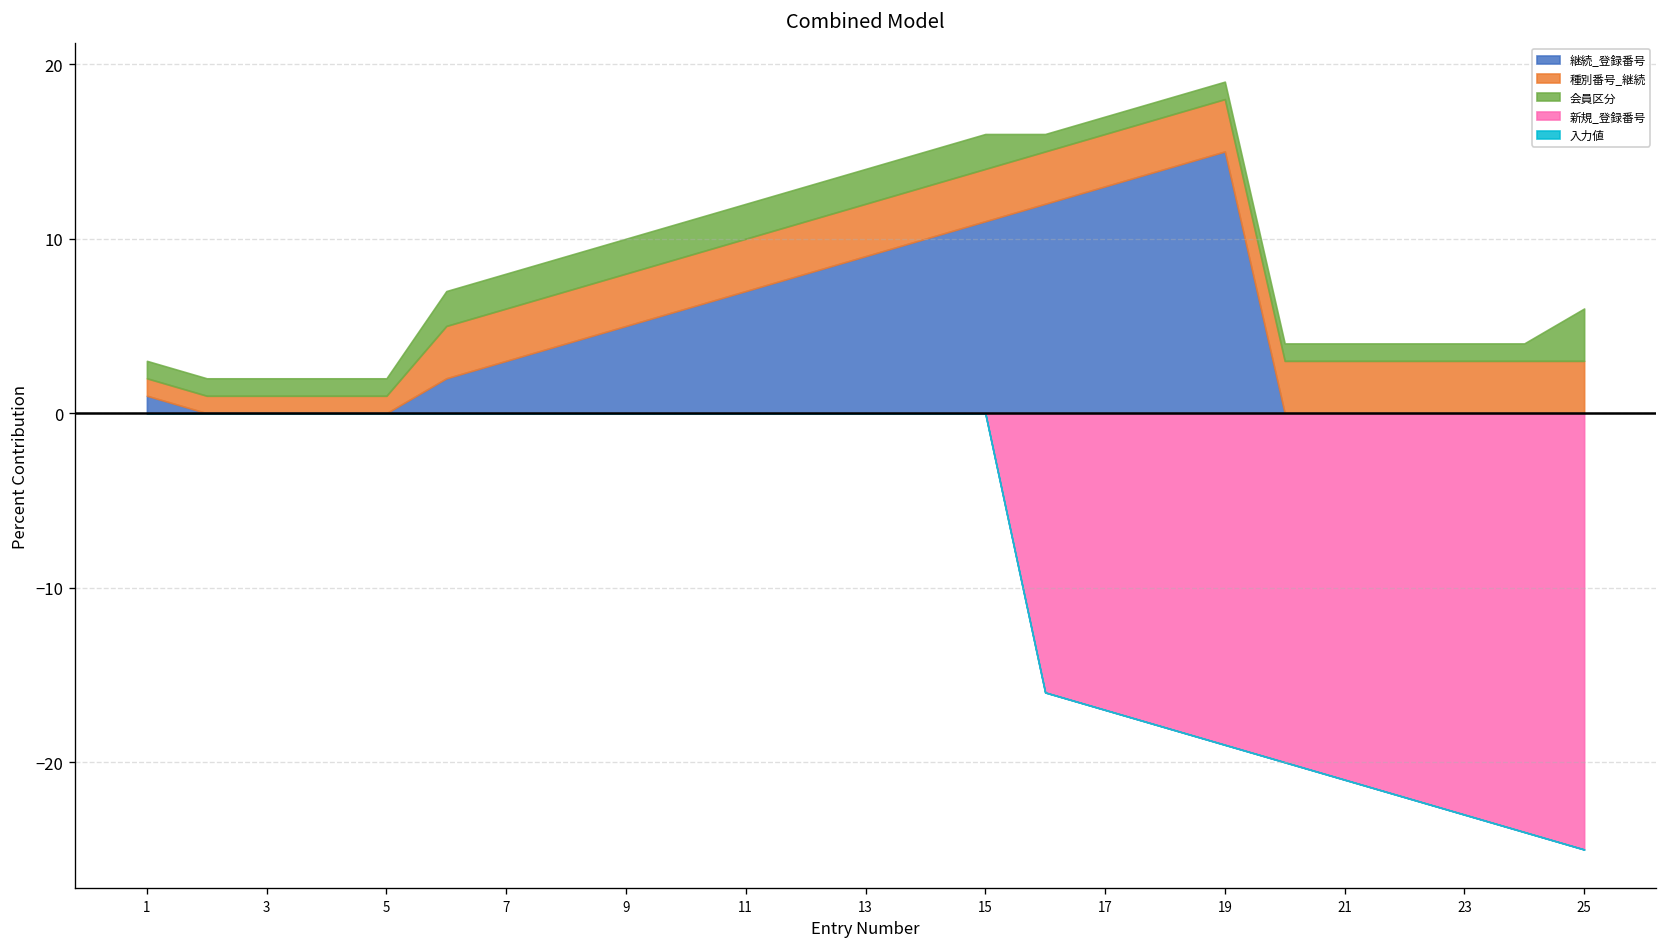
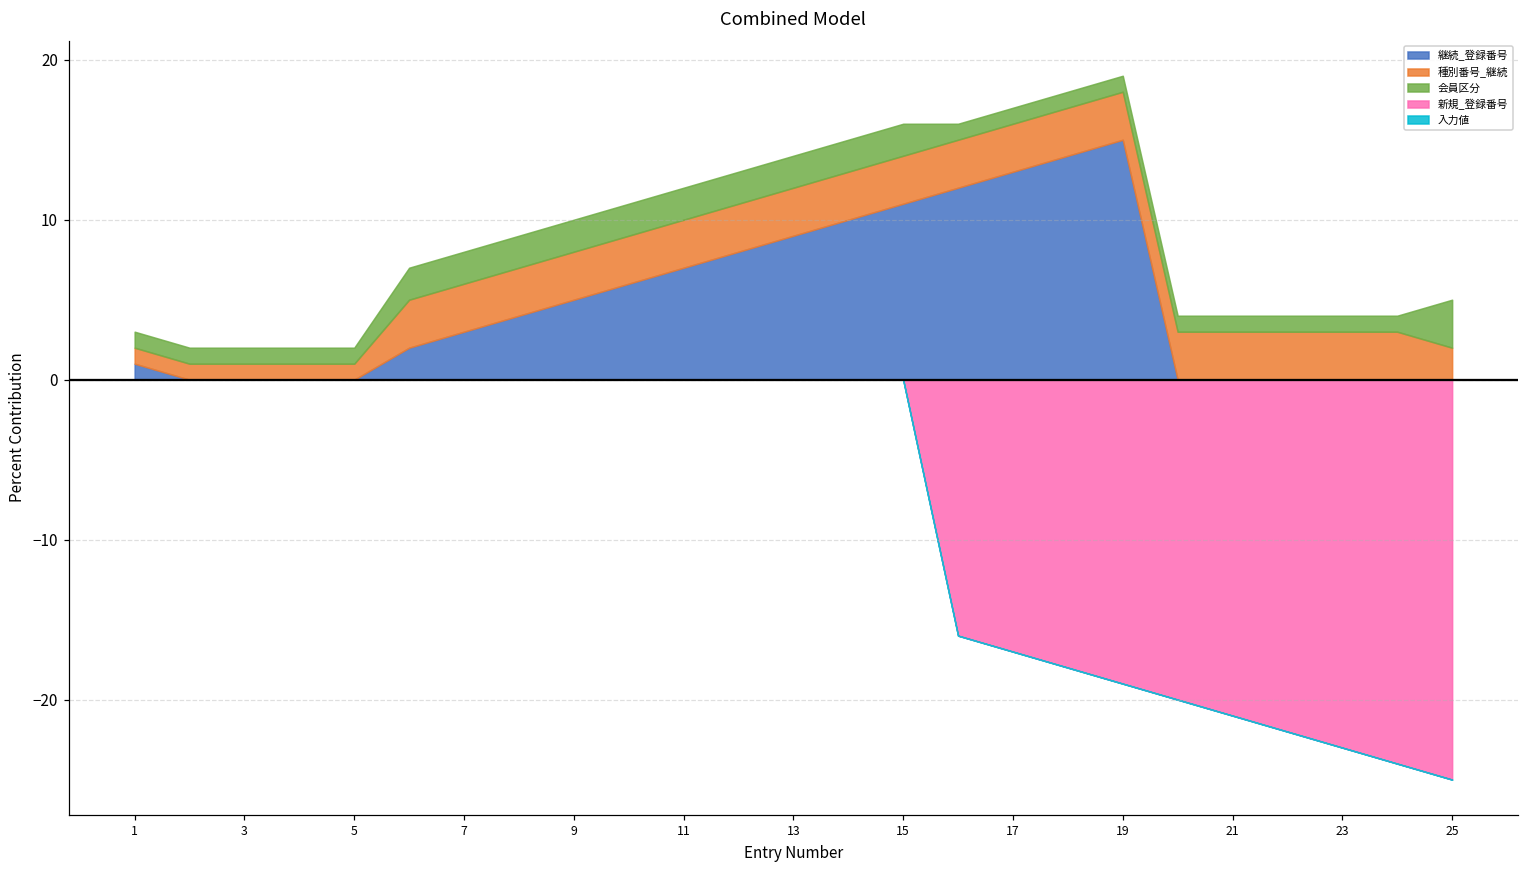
  {
    "種別番号_継続": {
-     "25": 3
+     "25": 2
    },
    "入力値": {
      "25": 0
    }
  }
